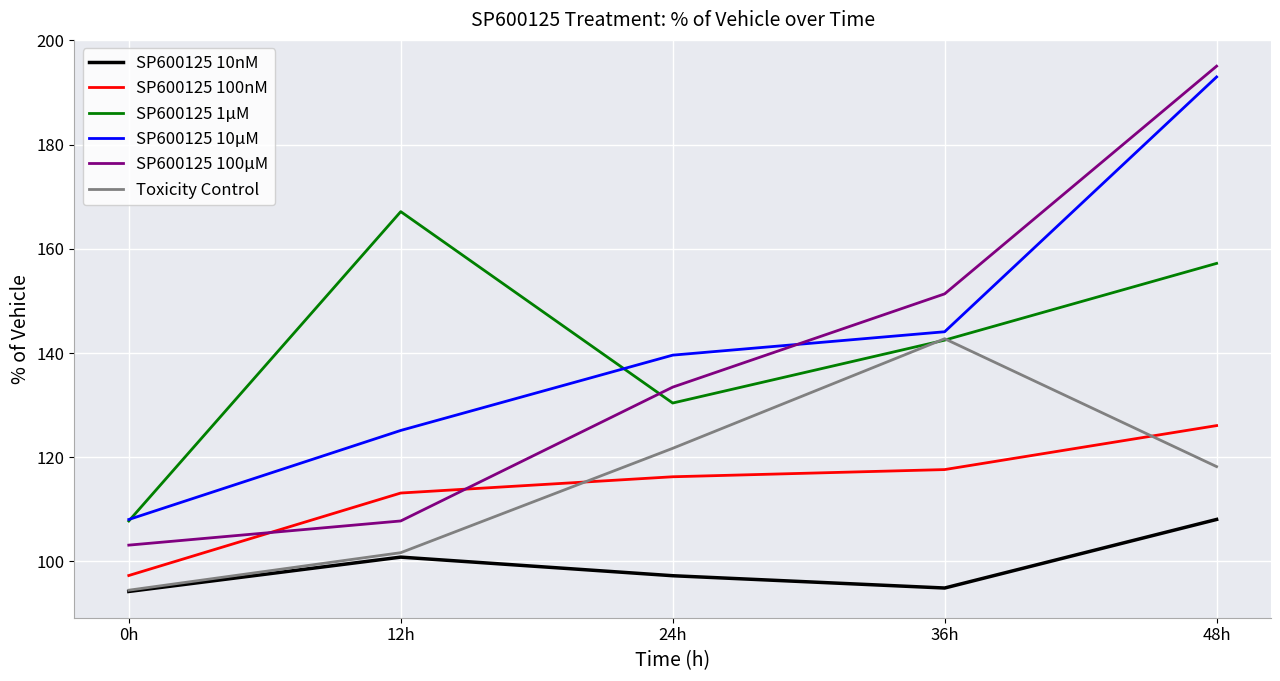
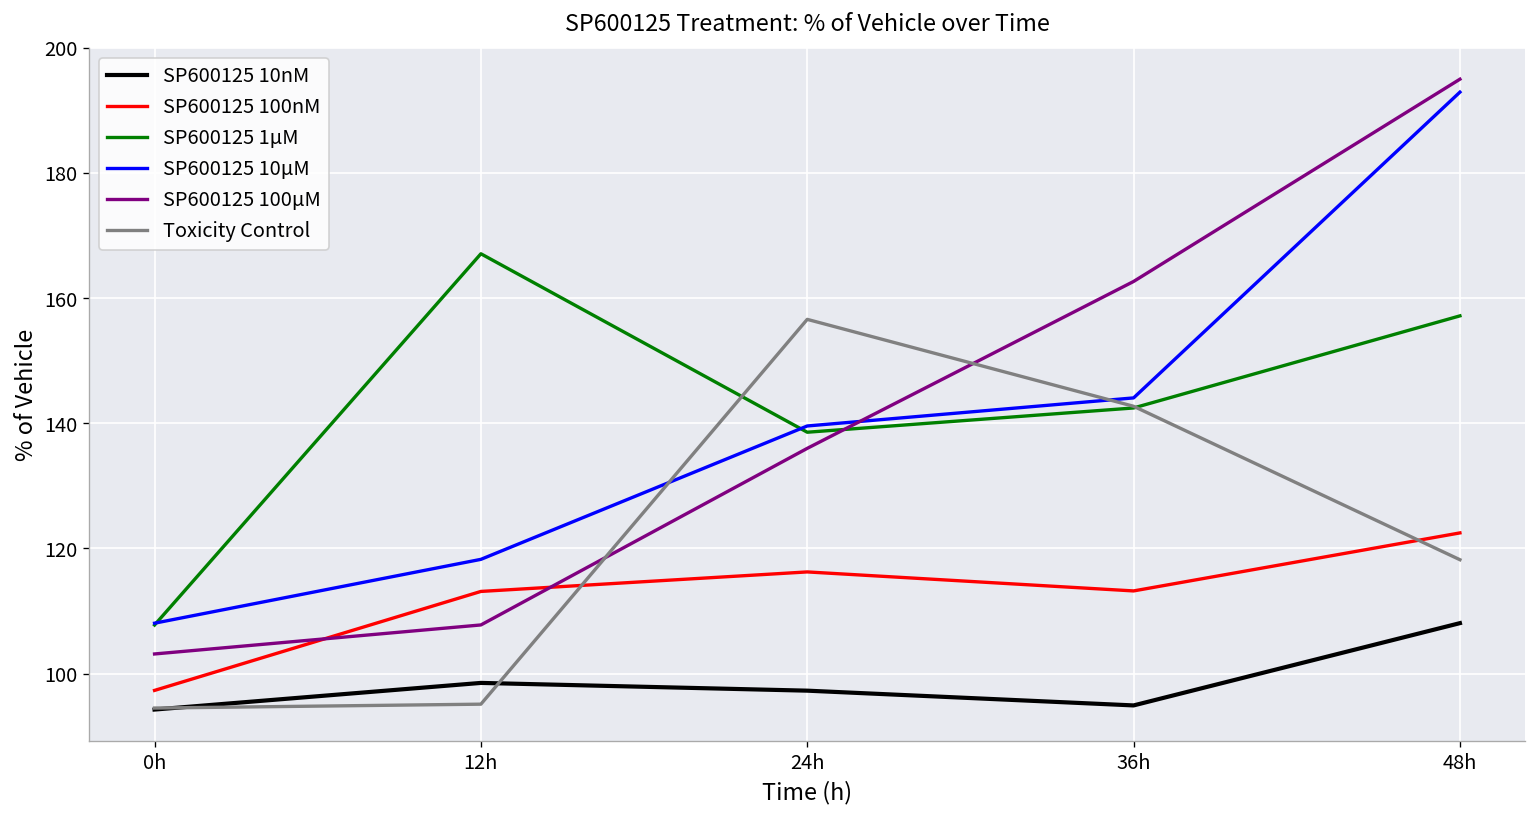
  {
    "SP600125 10nM": {
-     "12h": 101,
+     "12h": 99,
      "24h": 97,
      "36h": 95,
      "48h": 108
    },
    "SP600125 100nM": {
      "0h": 97,
      "12h": 113,
      "24h": 116,
-     "36h": 118,
-     "48h": 126
+     "36h": 113,
+     "48h": 122
    },
    "SP600125 1µM": {
      "12h": 167,
-     "24h": 130,
+     "24h": 139,
      "48h": 157
    },
    "SP600125 10µM": {
-     "12h": 125,
+     "12h": 118,
      "24h": 140,
      "36h": 144,
      "48h": 193
    },
    "SP600125 100µM": {
      "0h": 103,
      "12h": 108,
-     "24h": 133,
-     "36h": 151,
+     "24h": 136,
+     "36h": 163,
      "48h": 195
    },
    "Toxicity Control": {
-     "12h": 102,
-     "24h": 122,
+     "12h": 95,
+     "24h": 157,
      "48h": 118
    }
  }
